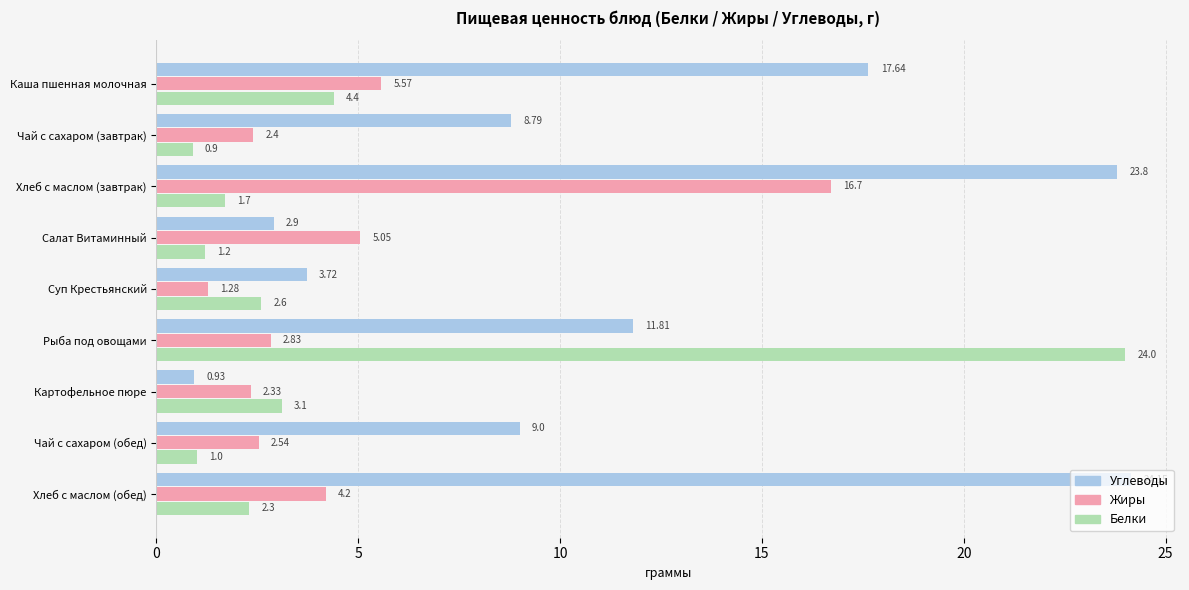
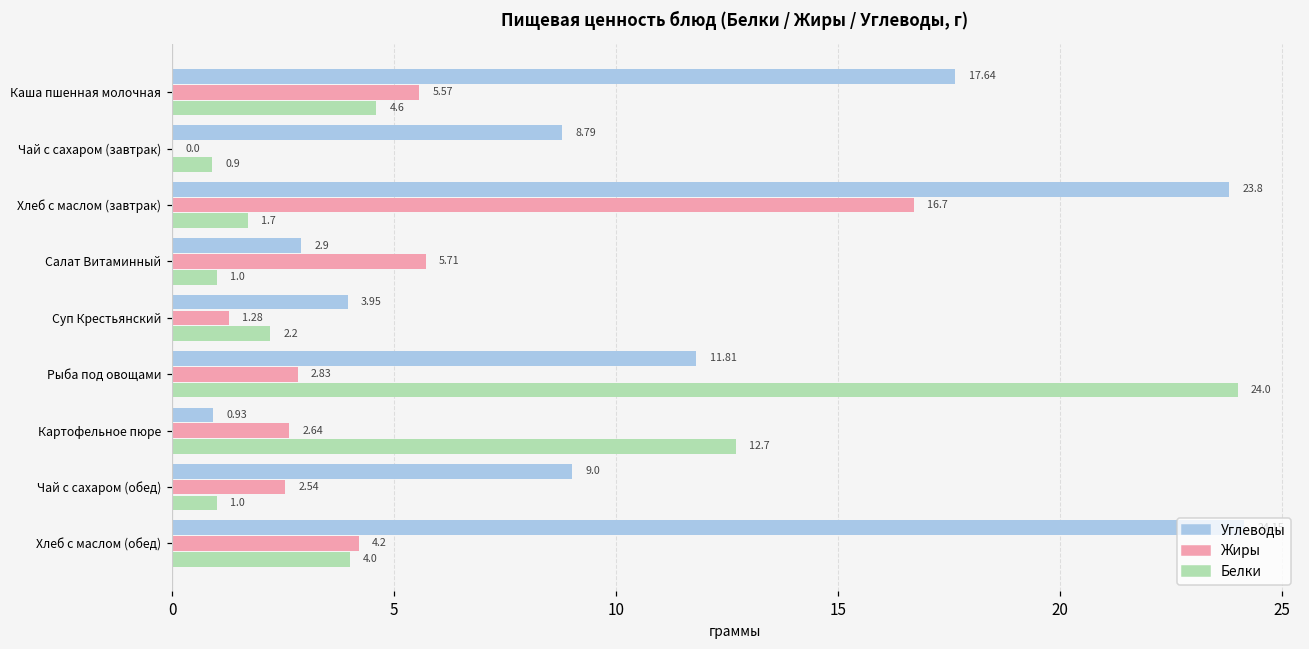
  {
    "Углеводы": {
      "Каша пшенная молочная": 17.64,
      "Чай с сахаром (завтрак)": 8.79,
      "Хлеб с маслом (завтрак)": 23.8,
      "Салат Витаминный": 2.9,
-     "Суп Крестьянский": 3.72,
+     "Суп Крестьянский": 3.95,
      "Рыба под овощами": 11.81,
      "Картофельное пюре": 0.93,
      "Чай с сахаром (обед)": 9.0
    },
    "Жиры": {
      "Каша пшенная молочная": 5.57,
-     "Чай с сахаром (завтрак)": 2.4,
+     "Чай с сахаром (завтрак)": 0.0,
      "Хлеб с маслом (завтрак)": 16.7,
-     "Салат Витаминный": 5.05,
+     "Салат Витаминный": 5.71,
      "Суп Крестьянский": 1.28,
      "Рыба под овощами": 2.83,
-     "Картофельное пюре": 2.33,
+     "Картофельное пюре": 2.64,
      "Чай с сахаром (обед)": 2.54,
      "Хлеб с маслом (обед)": 4.2
    },
    "Белки": {
-     "Каша пшенная молочная": 4.4,
+     "Каша пшенная молочная": 4.6,
      "Чай с сахаром (завтрак)": 0.9,
      "Хлеб с маслом (завтрак)": 1.7,
-     "Салат Витаминный": 1.2,
-     "Суп Крестьянский": 2.6,
+     "Салат Витаминный": 1.0,
+     "Суп Крестьянский": 2.2,
      "Рыба под овощами": 24.0,
-     "Картофельное пюре": 3.1,
+     "Картофельное пюре": 12.7,
      "Чай с сахаром (обед)": 1.0,
-     "Хлеб с маслом (обед)": 2.3
+     "Хлеб с маслом (обед)": 4.0
    }
  }
